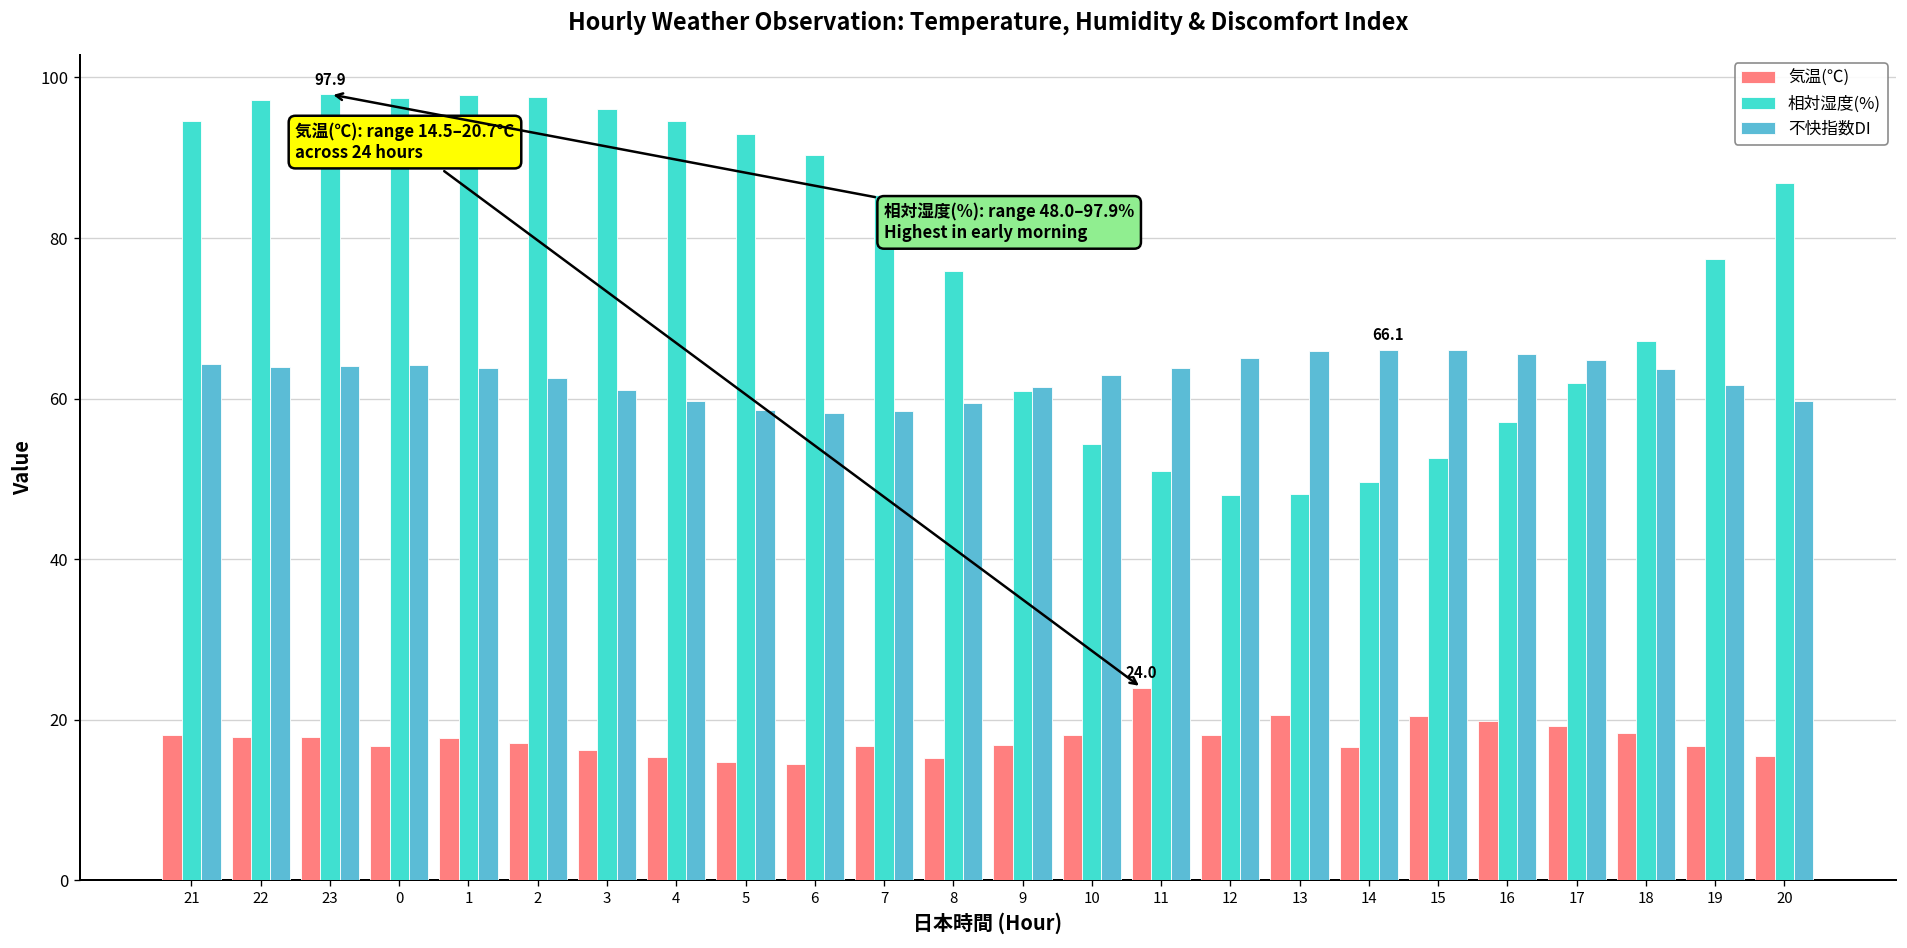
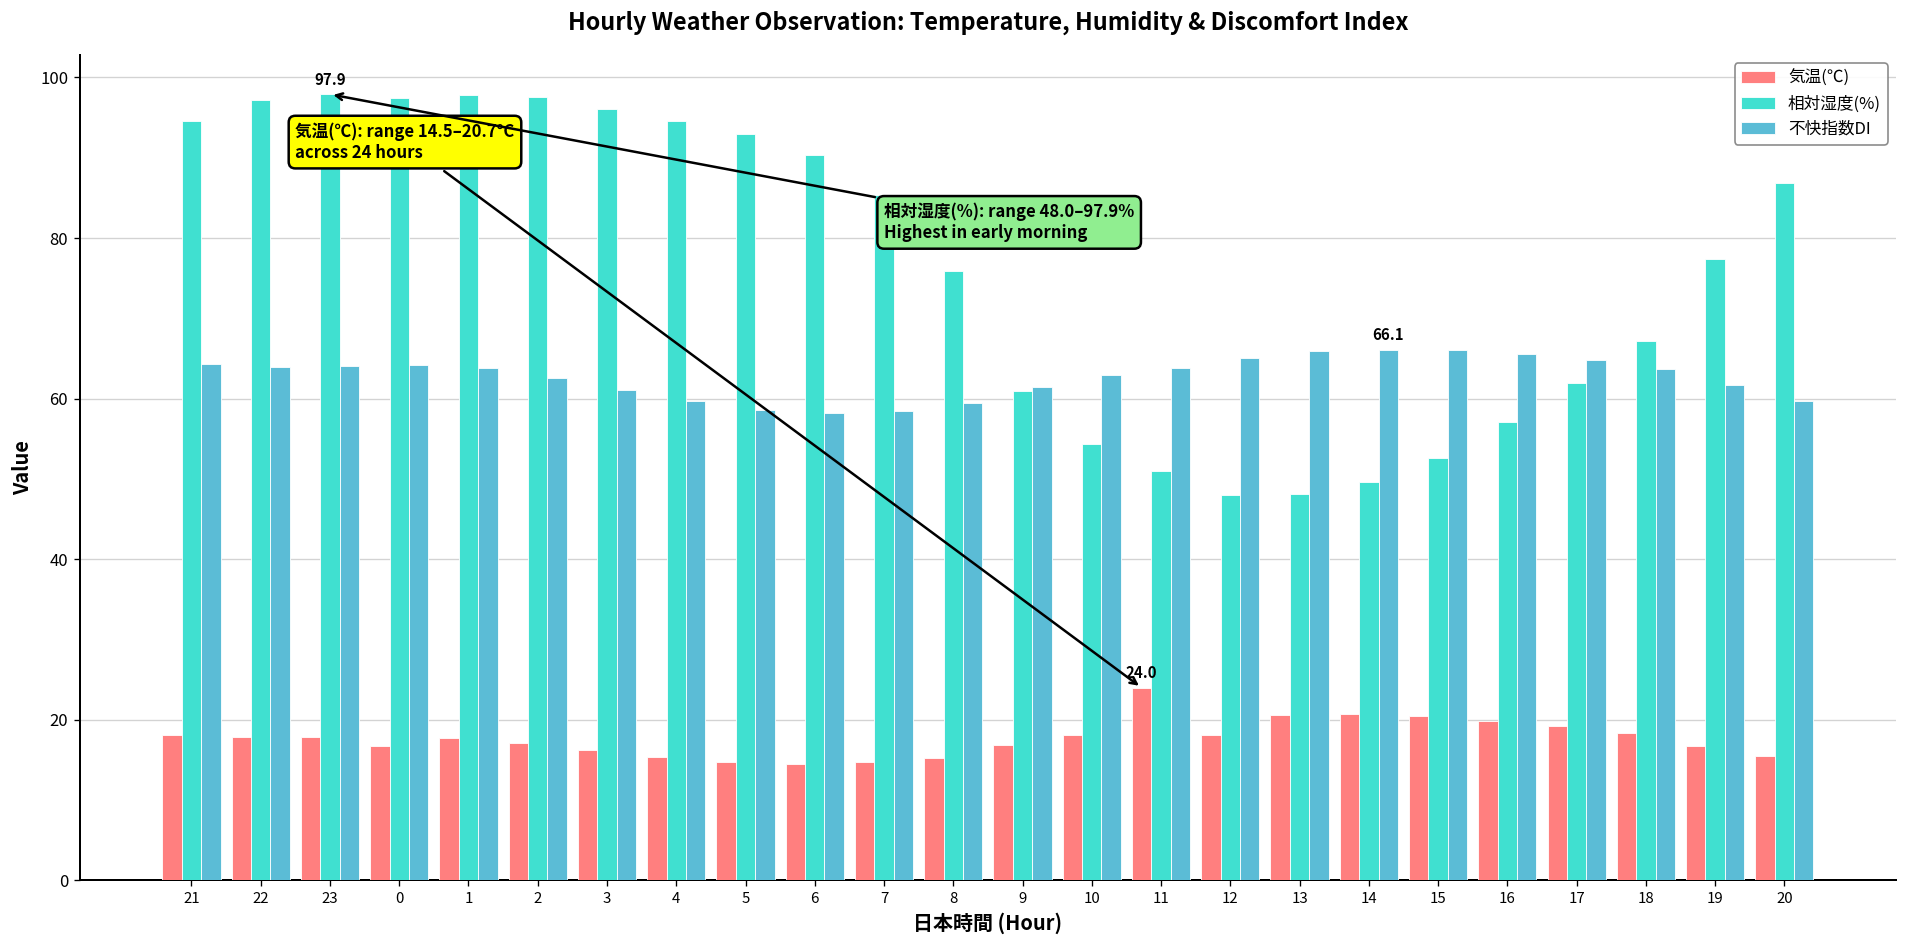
  {
    "気温(℃)": {
      "21": 18,
      "22": 18,
      "23": 18,
      "0": 17,
      "1": 18,
      "2": 17,
      "3": 16,
      "4": 15,
      "5": 15,
      "6": 15,
-     "7": 17,
+     "7": 15,
      "8": 15,
      "9": 17,
      "10": 18,
      "12": 18,
      "13": 21,
-     "14": 17,
+     "14": 21,
      "15": 21,
      "16": 20,
      "17": 19,
      "18": 18,
      "19": 17,
      "20": 16
    }
  }
